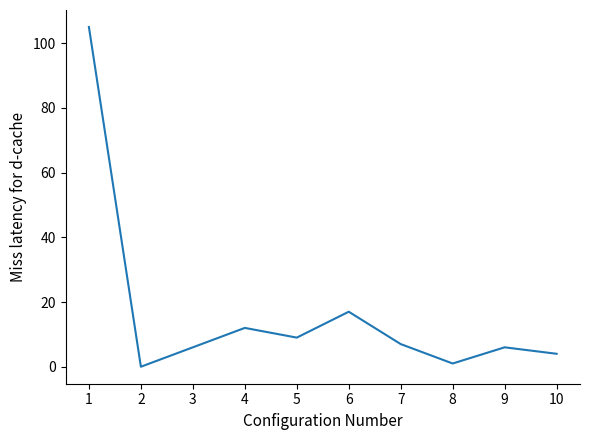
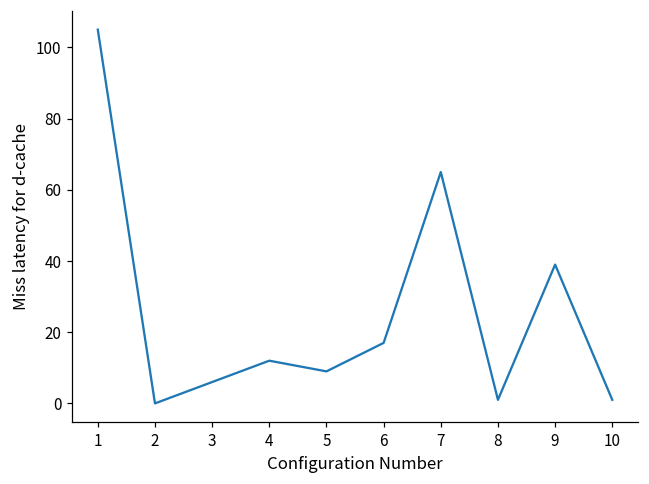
  {
    "1": 105,
    "2": 0,
    "3": 6,
    "4": 12,
    "5": 9,
    "6": 17,
-   "7": 7,
+   "7": 65,
    "8": 1,
-   "9": 6,
-   "10": 4
+   "9": 39,
+   "10": 1
  }
